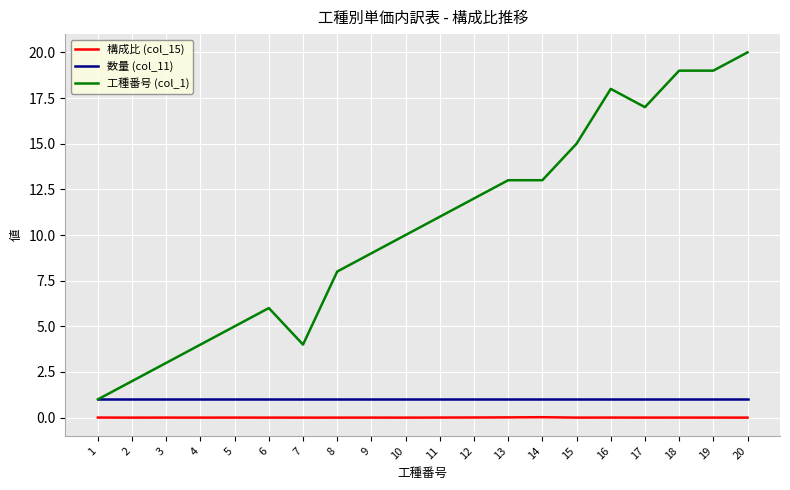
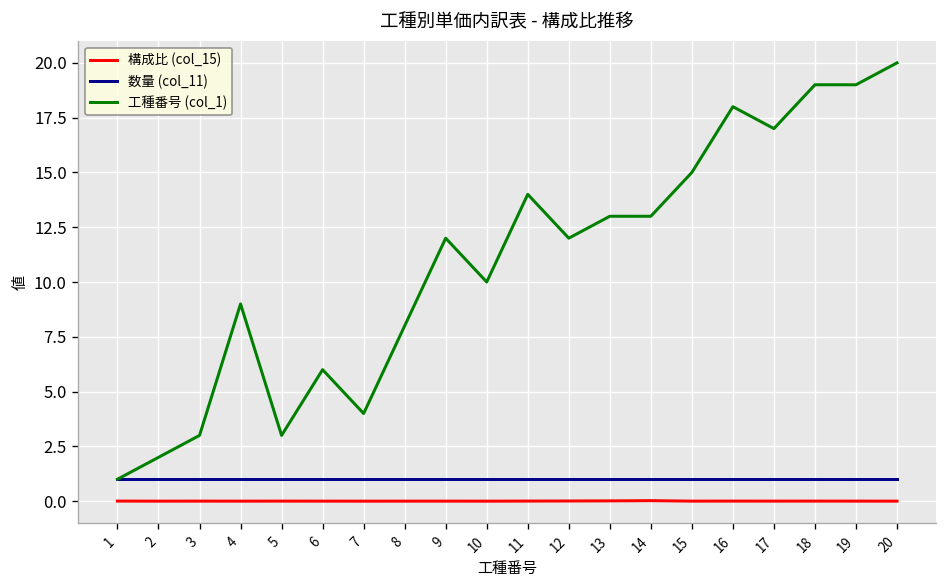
  {
    "構成比 (col_15)": {
      "1": 0,
      "2": 0,
      "3": 0,
      "4": 0,
      "5": 0,
      "6": 0,
      "7": 0,
      "8": 0,
      "9": 0,
      "10": 0,
      "11": 0,
      "12": 0,
      "13": 0,
      "14": 0,
      "15": 0,
      "16": 0,
      "17": 0,
      "18": 0,
      "19": 0,
      "20": 0
    },
    "数量 (col_11)": {
      "2": 1,
      "3": 1,
      "4": 1,
      "5": 1,
      "6": 1,
      "7": 1,
      "8": 1,
      "9": 1,
      "10": 1,
      "11": 1,
      "12": 1,
      "13": 1,
      "14": 1,
      "15": 1,
      "16": 1,
      "17": 1,
      "18": 1,
      "19": 1,
      "20": 1
    },
    "工種番号 (col_1)": {
      "2": 2,
      "3": 3,
-     "4": 4,
-     "5": 5,
+     "4": 9,
+     "5": 3,
      "6": 6,
      "7": 4,
      "8": 8,
-     "9": 9,
+     "9": 12,
      "10": 10,
-     "11": 11,
+     "11": 14,
      "12": 12,
      "13": 13,
      "14": 13,
      "15": 15,
      "16": 18,
      "17": 17,
      "18": 19,
      "19": 19,
      "20": 20
    }
  }
